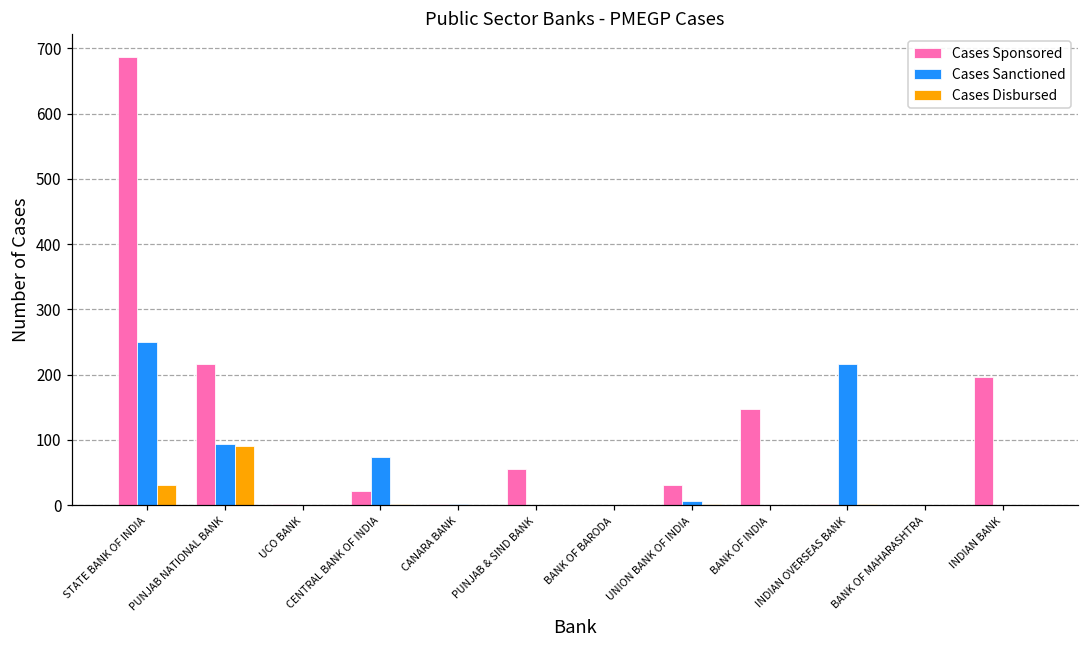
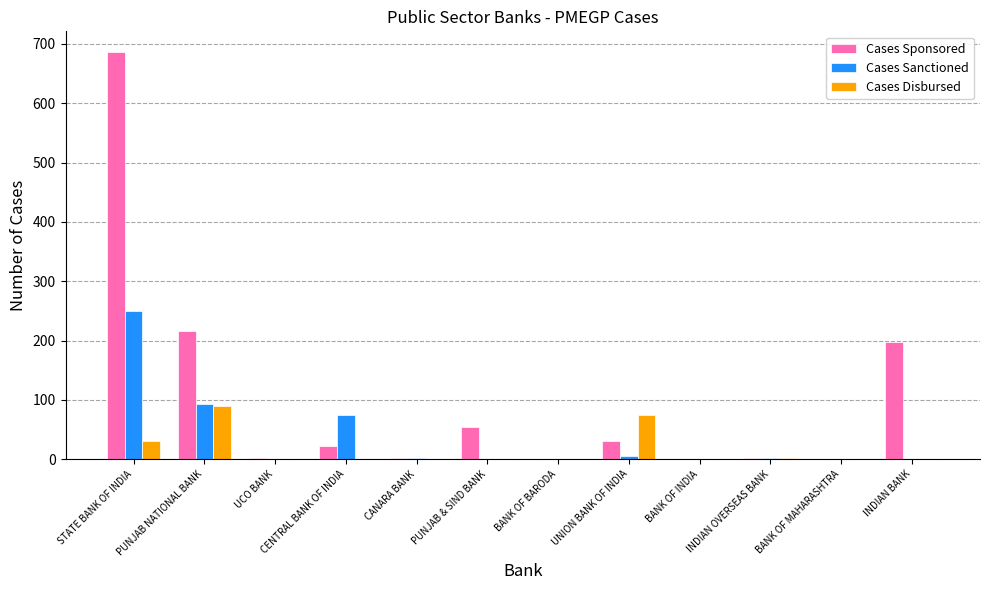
  {
    "Cases Sponsored": {
      "STATE BANK OF INDIA": 690,
      "PUNJAB NATIONAL BANK": 220,
      "CENTRAL BANK OF INDIA": 20,
      "PUNJAB & SIND BANK": 60,
      "BANK OF BARODA": 0,
      "UNION BANK OF INDIA": 30,
-     "BANK OF INDIA": 150,
+     "BANK OF INDIA": 0,
      "BANK OF MAHARASHTRA": 0,
      "INDIAN BANK": 200
    },
    "Cases Sanctioned": {
      "STATE BANK OF INDIA": 250,
      "PUNJAB NATIONAL BANK": 90,
      "UCO BANK": 0,
      "CENTRAL BANK OF INDIA": 70,
      "PUNJAB & SIND BANK": 0,
      "BANK OF BARODA": 0,
      "UNION BANK OF INDIA": 10,
      "BANK OF INDIA": 0,
-     "INDIAN OVERSEAS BANK": 220,
+     "INDIAN OVERSEAS BANK": 0,
      "BANK OF MAHARASHTRA": 0,
      "INDIAN BANK": 0
    },
    "Cases Disbursed": {
      "STATE BANK OF INDIA": 30,
      "PUNJAB NATIONAL BANK": 90,
      "UCO BANK": 0,
      "CANARA BANK": 0,
      "PUNJAB & SIND BANK": 0,
      "BANK OF BARODA": 0,
-     "UNION BANK OF INDIA": 0,
+     "UNION BANK OF INDIA": 80,
      "BANK OF INDIA": 0,
      "BANK OF MAHARASHTRA": 0,
      "INDIAN BANK": 0
    }
  }
